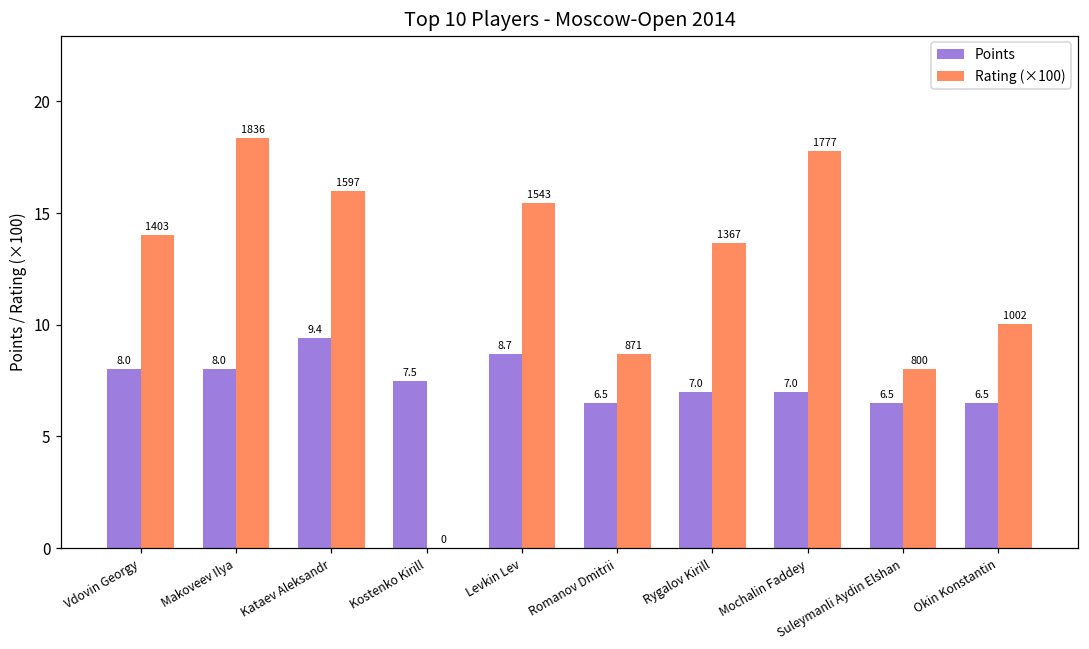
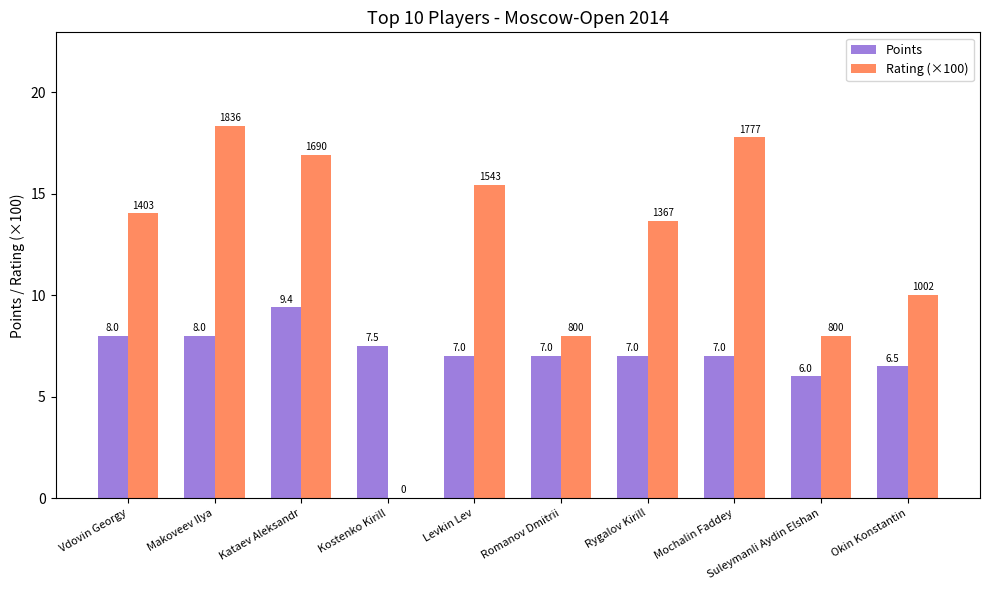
  {
    "Points": {
      "Vdovin Georgy": 8.0,
      "Makoveev Ilya": 8.0,
      "Kataev Aleksandr": 9.4,
      "Kostenko Kirill": 7.5,
-     "Levkin Lev": 8.7,
-     "Romanov Dmitrii": 6.5,
+     "Levkin Lev": 7.0,
+     "Romanov Dmitrii": 7.0,
      "Rygalov Kirill": 7.0,
      "Mochalin Faddey": 7.0,
-     "Suleymanli Aydin Elshan": 6.5,
+     "Suleymanli Aydin Elshan": 6.0,
      "Okin Konstantin": 6.5
    },
    "Rating (×100)": {
-     "Kataev Aleksandr": 1597,
+     "Kataev Aleksandr": 1690,
      "Kostenko Kirill": 0,
-     "Romanov Dmitrii": 871
+     "Romanov Dmitrii": 800
    }
  }
